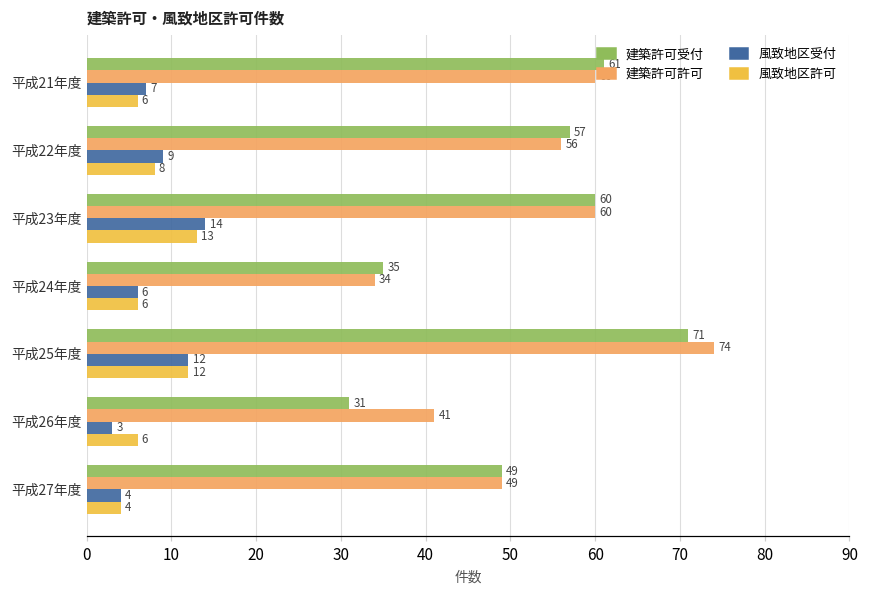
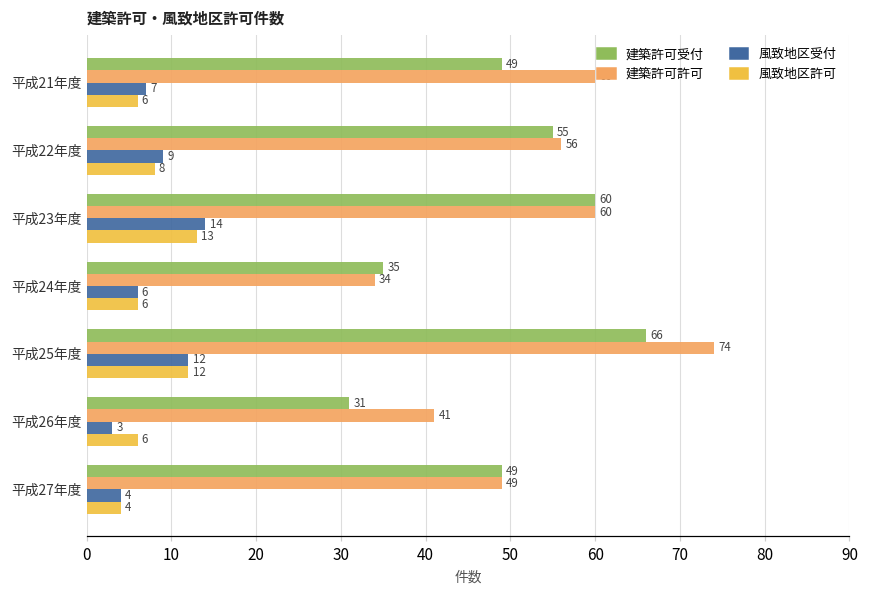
  {
    "建築許可受付": {
-     "平成21年度": 61,
-     "平成22年度": 57,
+     "平成21年度": 49,
+     "平成22年度": 55,
      "平成23年度": 60,
      "平成24年度": 35,
-     "平成25年度": 71,
+     "平成25年度": 66,
      "平成26年度": 31,
      "平成27年度": 49
    },
    "風致地区受付": {
      "平成21年度": 7,
      "平成22年度": 9,
      "平成23年度": 14,
      "平成24年度": 6,
      "平成25年度": 12,
      "平成26年度": 3,
      "平成27年度": 4
    }
  }
